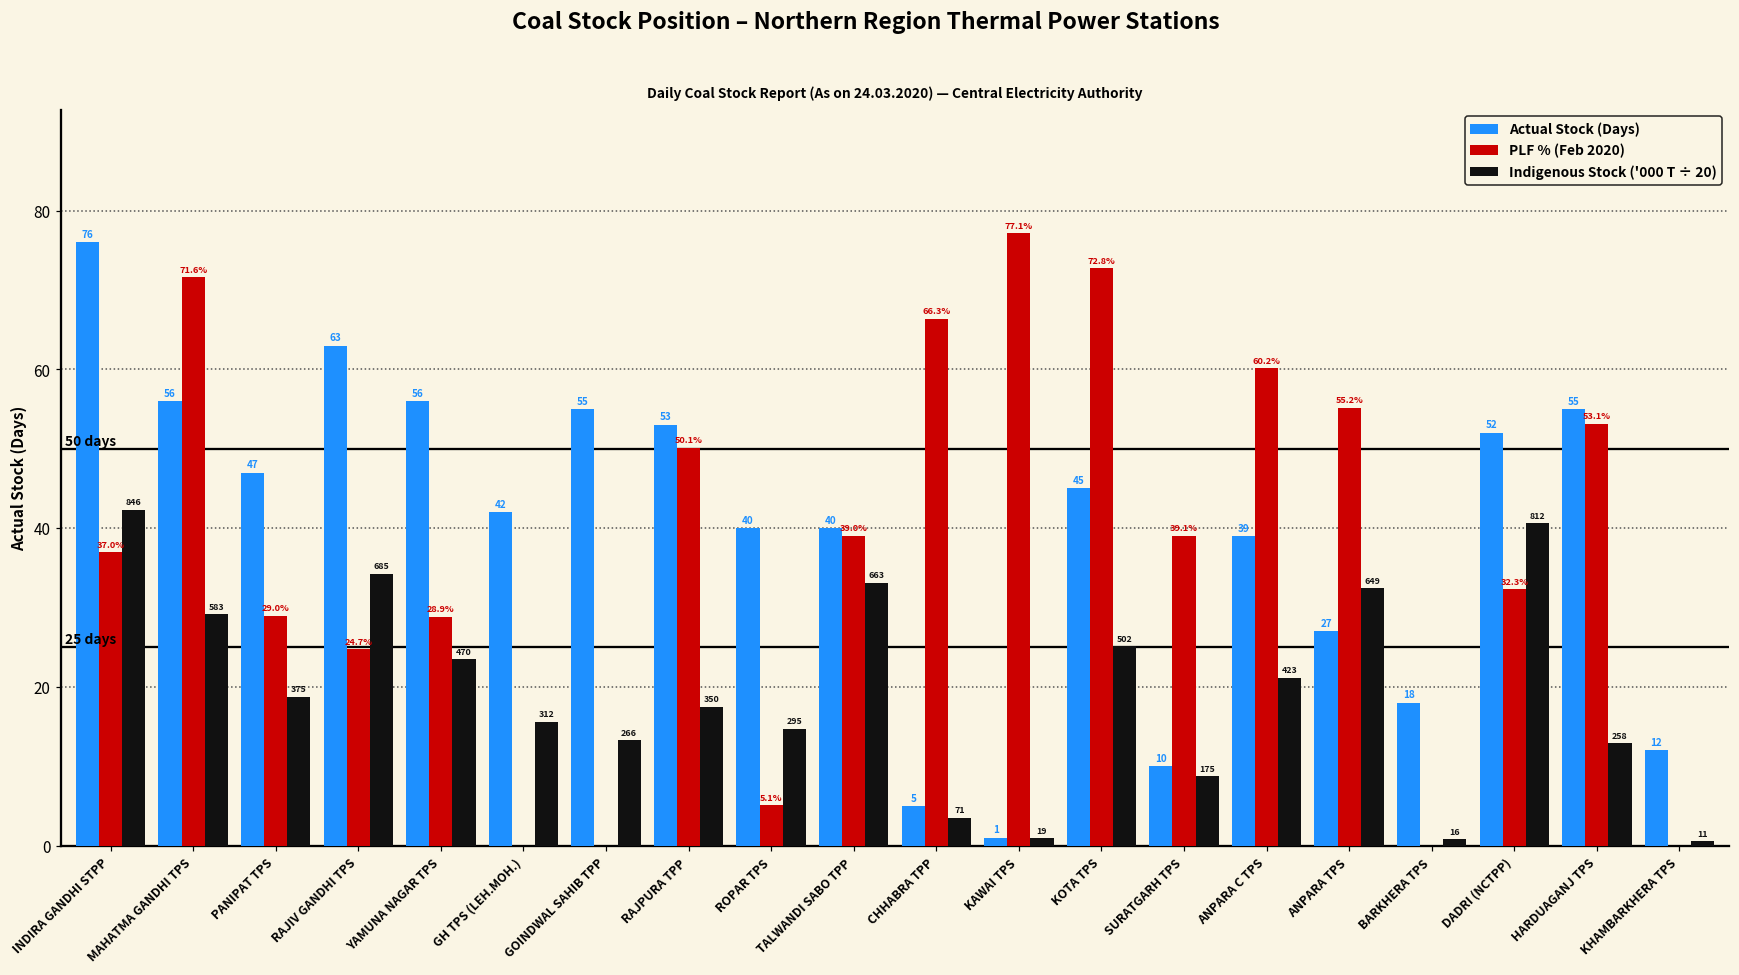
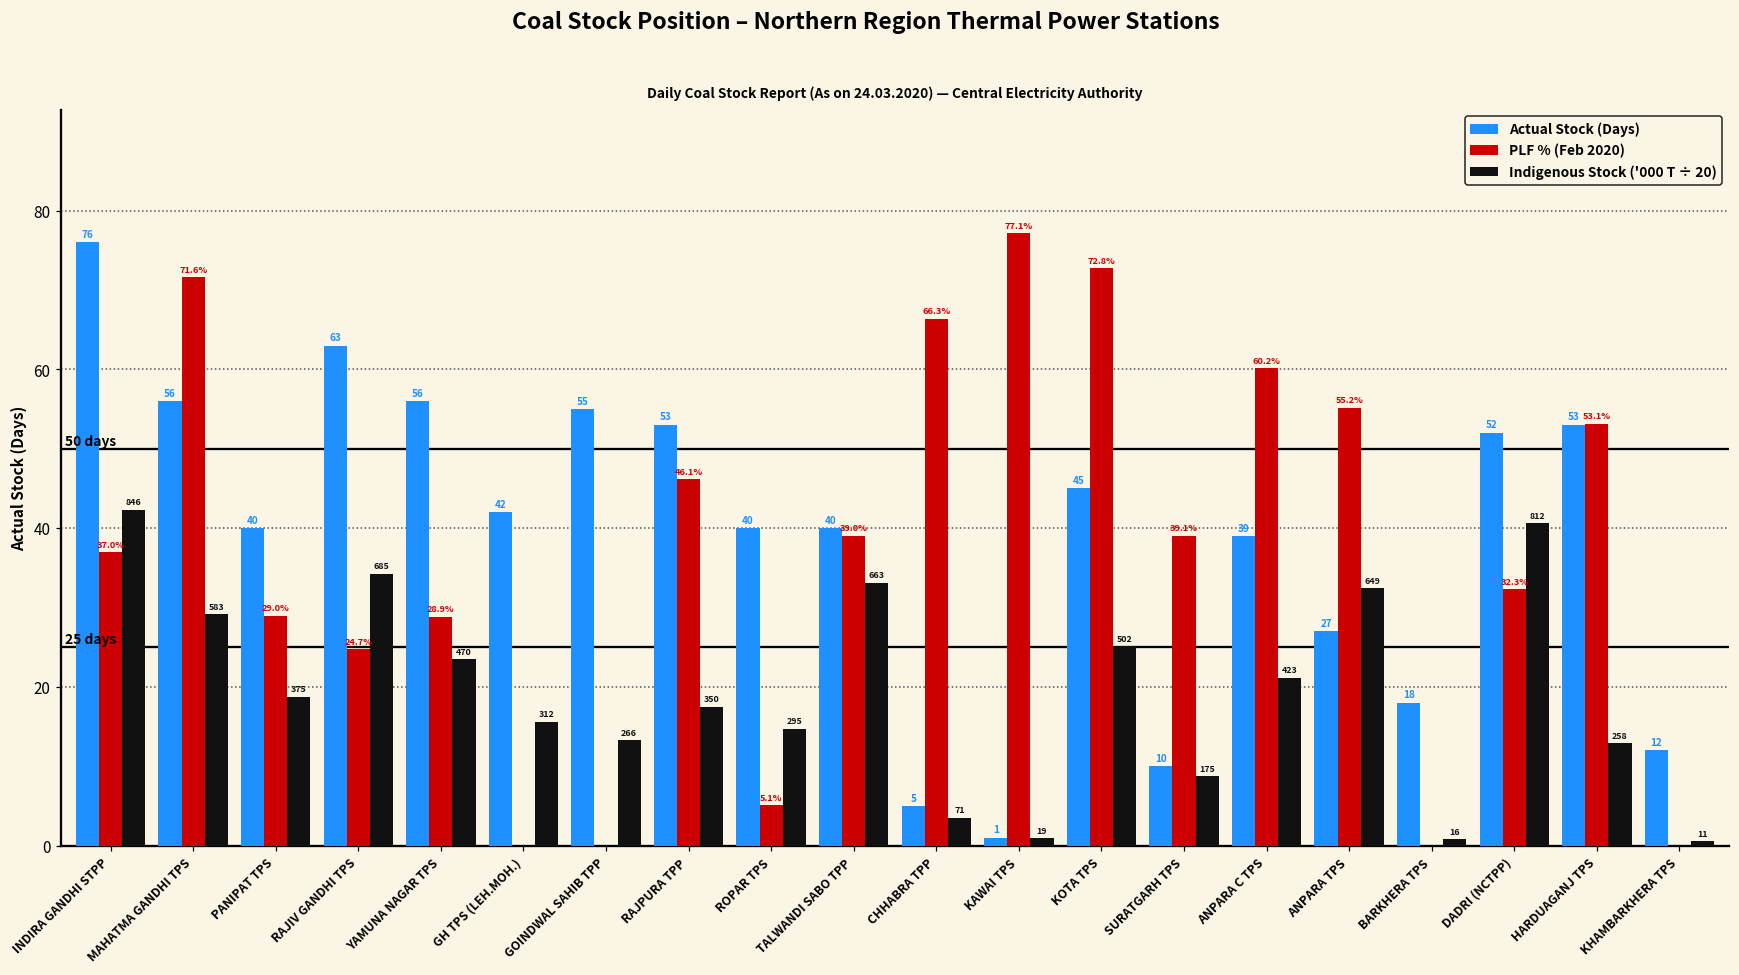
  {
    "Actual Stock (Days)": {
      "INDIRA GANDHI STPP": "76",
      "MAHATMA GANDHI TPS": "56",
-     "PANIPAT TPS": "47",
+     "PANIPAT TPS": "40",
      "RAJIV GANDHI TPS": "63",
      "YAMUNA NAGAR TPS": "56",
      "GH TPS (LEH.MOH.)": "42",
      "GOINDWAL SAHIB TPP": "55",
      "RAJPURA TPP": "53",
      "ROPAR TPS": "40",
      "TALWANDI SABO TPP": "40",
      "CHHABRA TPP": "5",
      "KAWAI TPS": "1",
      "KOTA TPS": "45",
      "SURATGARH TPS": "10",
      "ANPARA C TPS": "39",
      "ANPARA TPS": "27",
      "BARKHERA TPS": "18",
      "DADRI (NCTPP)": "52",
-     "HARDUAGANJ TPS": "55",
+     "HARDUAGANJ TPS": "53",
      "KHAMBARKHERA TPS": "12"
    },
    "PLF % (Feb 2020)": {
      "INDIRA GANDHI STPP": "37.0%",
      "MAHATMA GANDHI TPS": "71.6%",
      "PANIPAT TPS": "29.0%",
      "RAJIV GANDHI TPS": "24.7%",
      "YAMUNA NAGAR TPS": "28.9%",
-     "RAJPURA TPP": "50.1%",
+     "RAJPURA TPP": "46.1%",
      "ROPAR TPS": "5.1%",
      "TALWANDI SABO TPP": "39.0%",
      "CHHABRA TPP": "66.3%",
      "KAWAI TPS": "77.1%",
      "KOTA TPS": "72.8%",
      "SURATGARH TPS": "39.1%",
      "ANPARA C TPS": "60.2%",
      "ANPARA TPS": "55.2%",
      "DADRI (NCTPP)": "32.3%",
      "HARDUAGANJ TPS": "53.1%"
    }
  }
